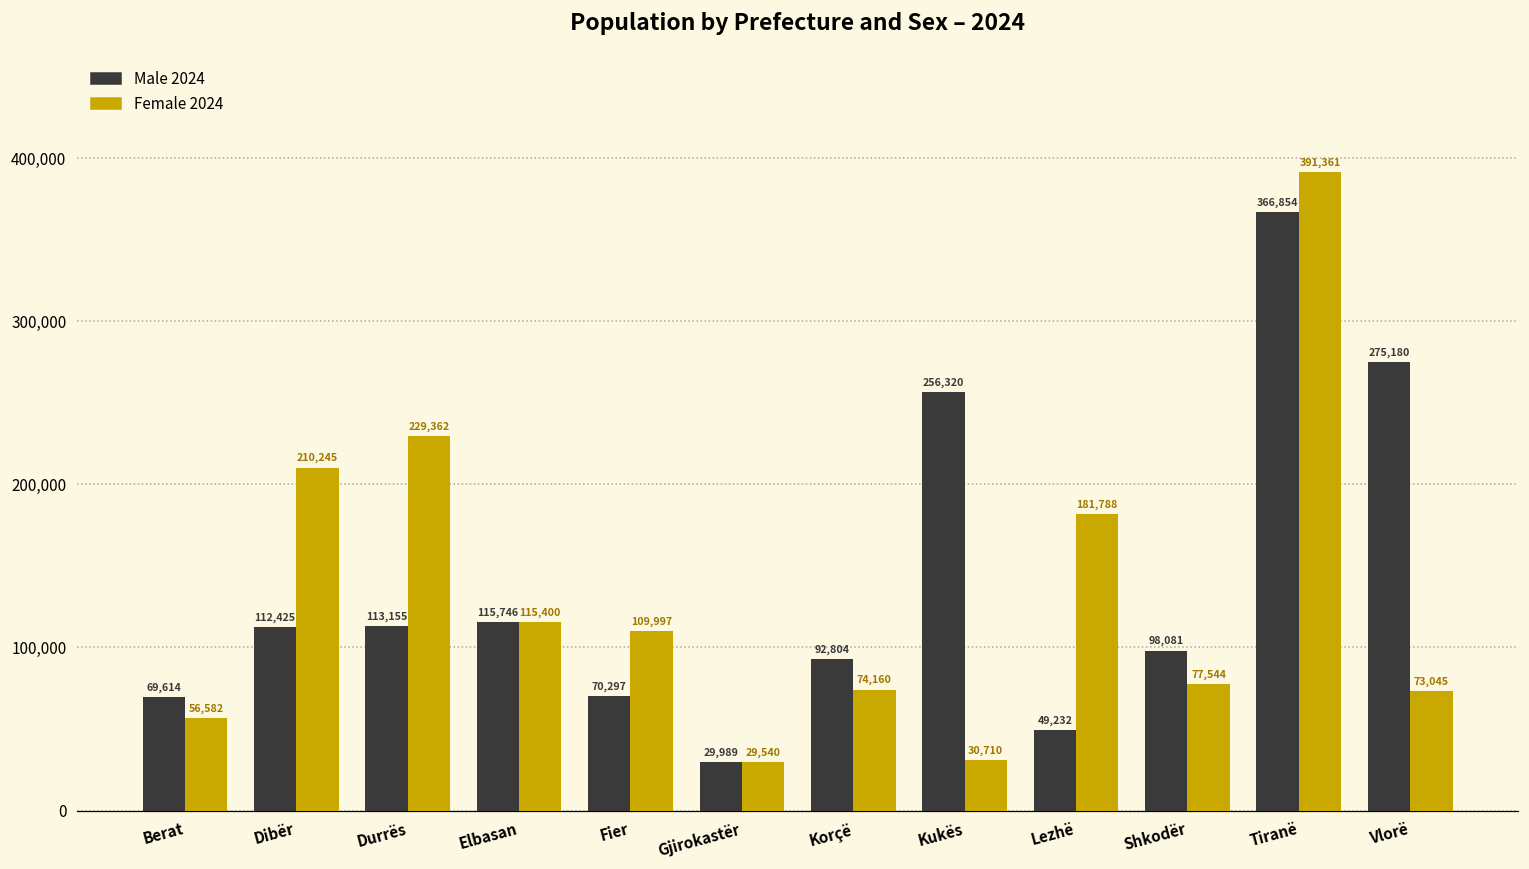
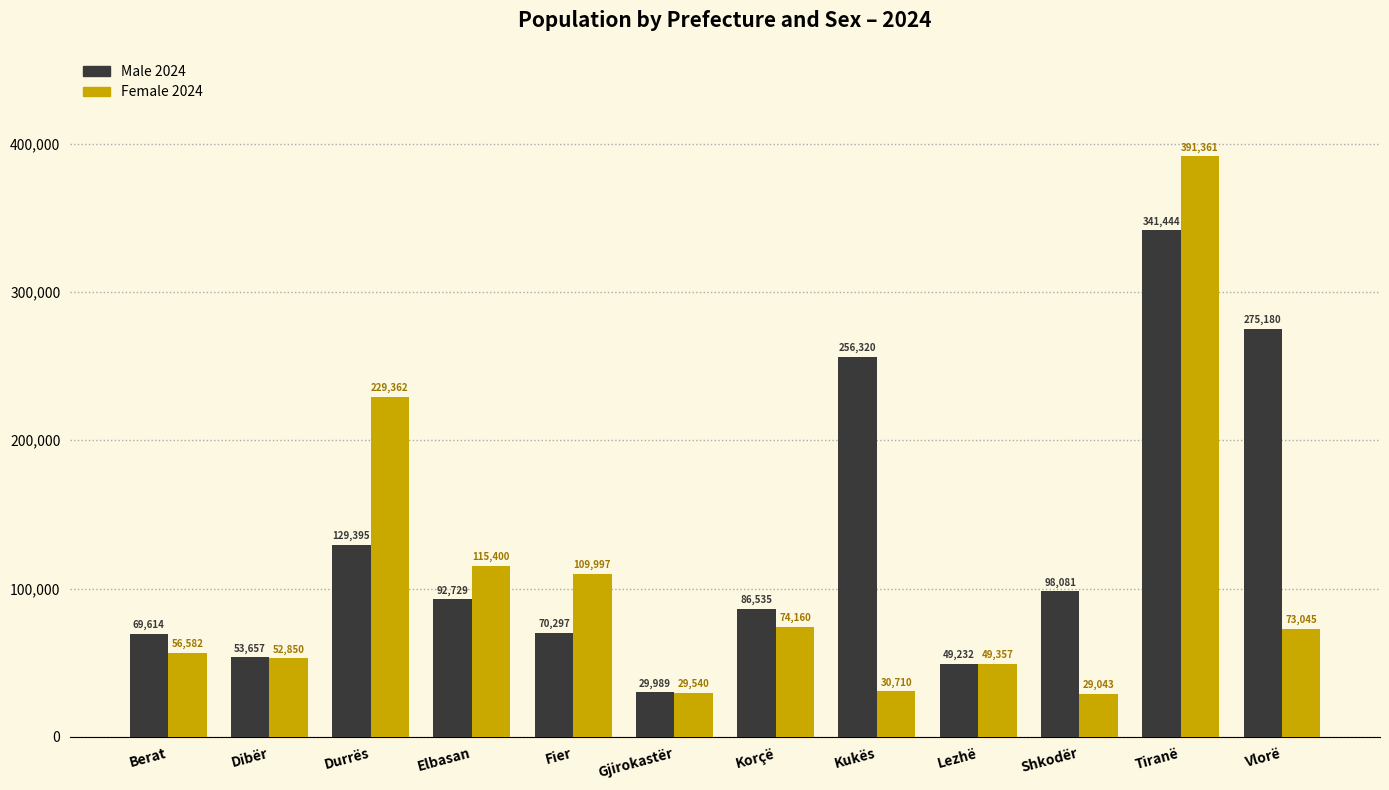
  {
    "Male 2024": {
      "Berat": "69,614",
-     "Dibër": "112,425",
-     "Durrës": "113,155",
-     "Elbasan": "115,746",
+     "Dibër": "53,657",
+     "Durrës": "129,395",
+     "Elbasan": "92,729",
      "Fier": "70,297",
      "Gjirokastër": "29,989",
-     "Korçë": "92,804",
+     "Korçë": "86,535",
      "Kukës": "256,320",
      "Lezhë": "49,232",
      "Shkodër": "98,081",
-     "Tiranë": "366,854",
+     "Tiranë": "341,444",
      "Vlorë": "275,180"
    },
    "Female 2024": {
      "Berat": "56,582",
-     "Dibër": "210,245",
+     "Dibër": "52,850",
      "Durrës": "229,362",
      "Elbasan": "115,400",
      "Fier": "109,997",
      "Gjirokastër": "29,540",
      "Korçë": "74,160",
      "Kukës": "30,710",
-     "Lezhë": "181,788",
-     "Shkodër": "77,544",
+     "Lezhë": "49,357",
+     "Shkodër": "29,043",
      "Tiranë": "391,361",
      "Vlorë": "73,045"
    }
  }
